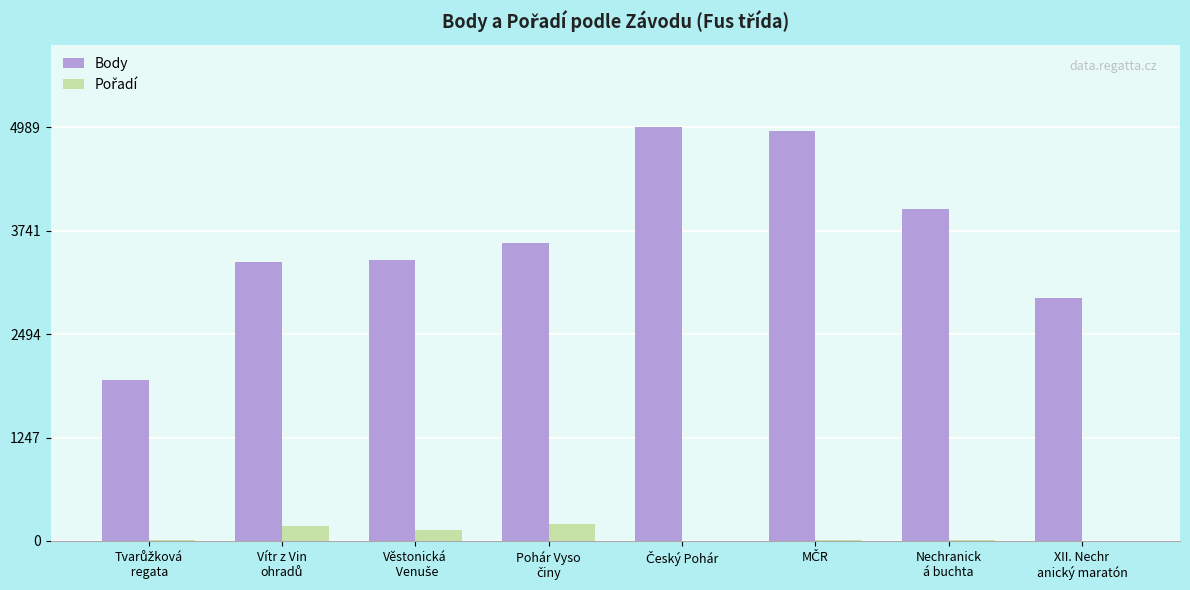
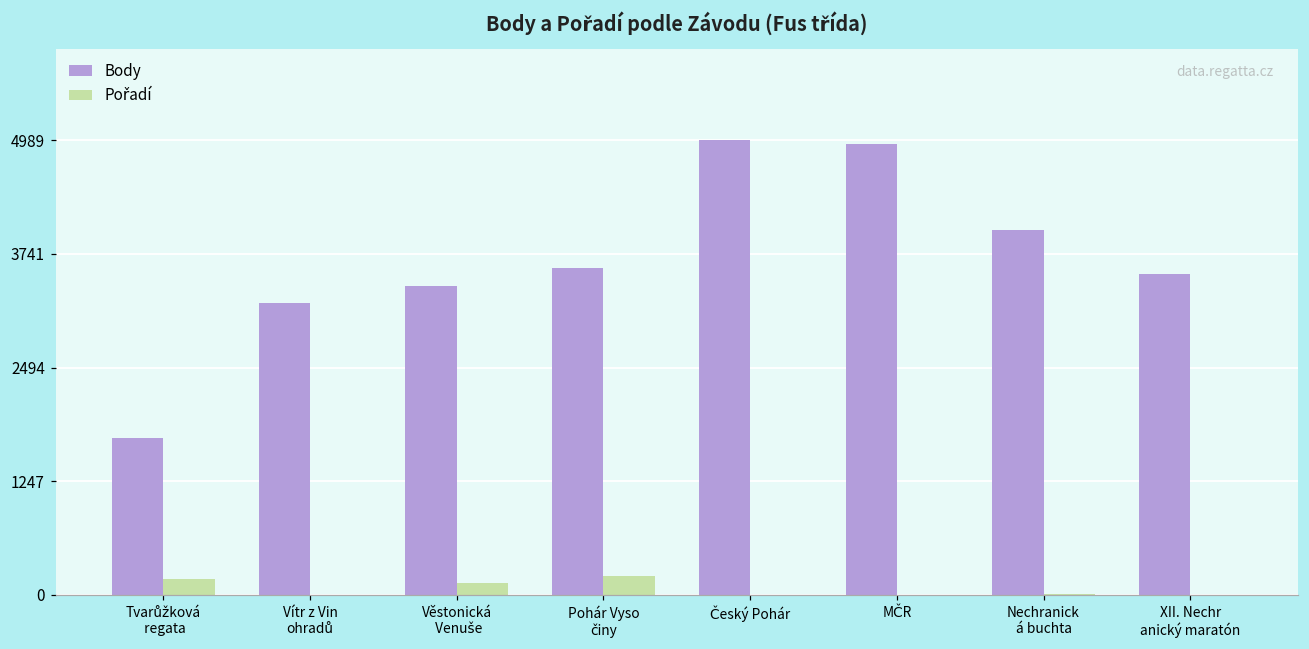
  {
    "Body": {
-     "Tvarůžková regata": 1900,
-     "Vítr z Vin ohradů": 3400,
+     "Tvarůžková regata": 1700,
+     "Vítr z Vin ohradů": 3200,
      "Věstonická Venuše": 3400,
      "Pohár Vyso činy": 3600,
      "Český Pohár": 5000,
      "MČR": 4900,
      "Nechranick á buchta": 4000,
-     "XII. Nechr anický maratón": 2900
+     "XII. Nechr anický maratón": 3500
    },
    "Pořadí": {
-     "Tvarůžková regata": 0,
-     "Vítr z Vin ohradů": 200,
+     "Tvarůžková regata": 200,
+     "Vítr z Vin ohradů": 0,
      "Věstonická Venuše": 100,
      "Pohár Vyso činy": 200
    }
  }
